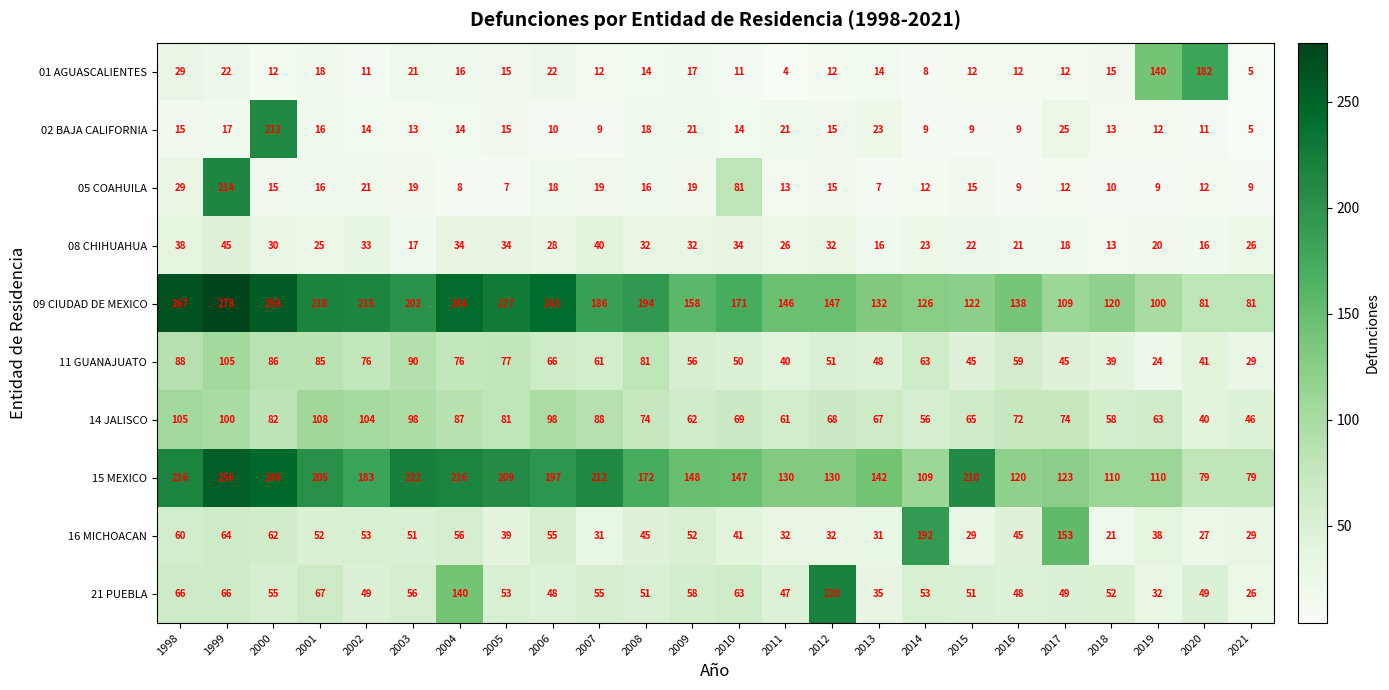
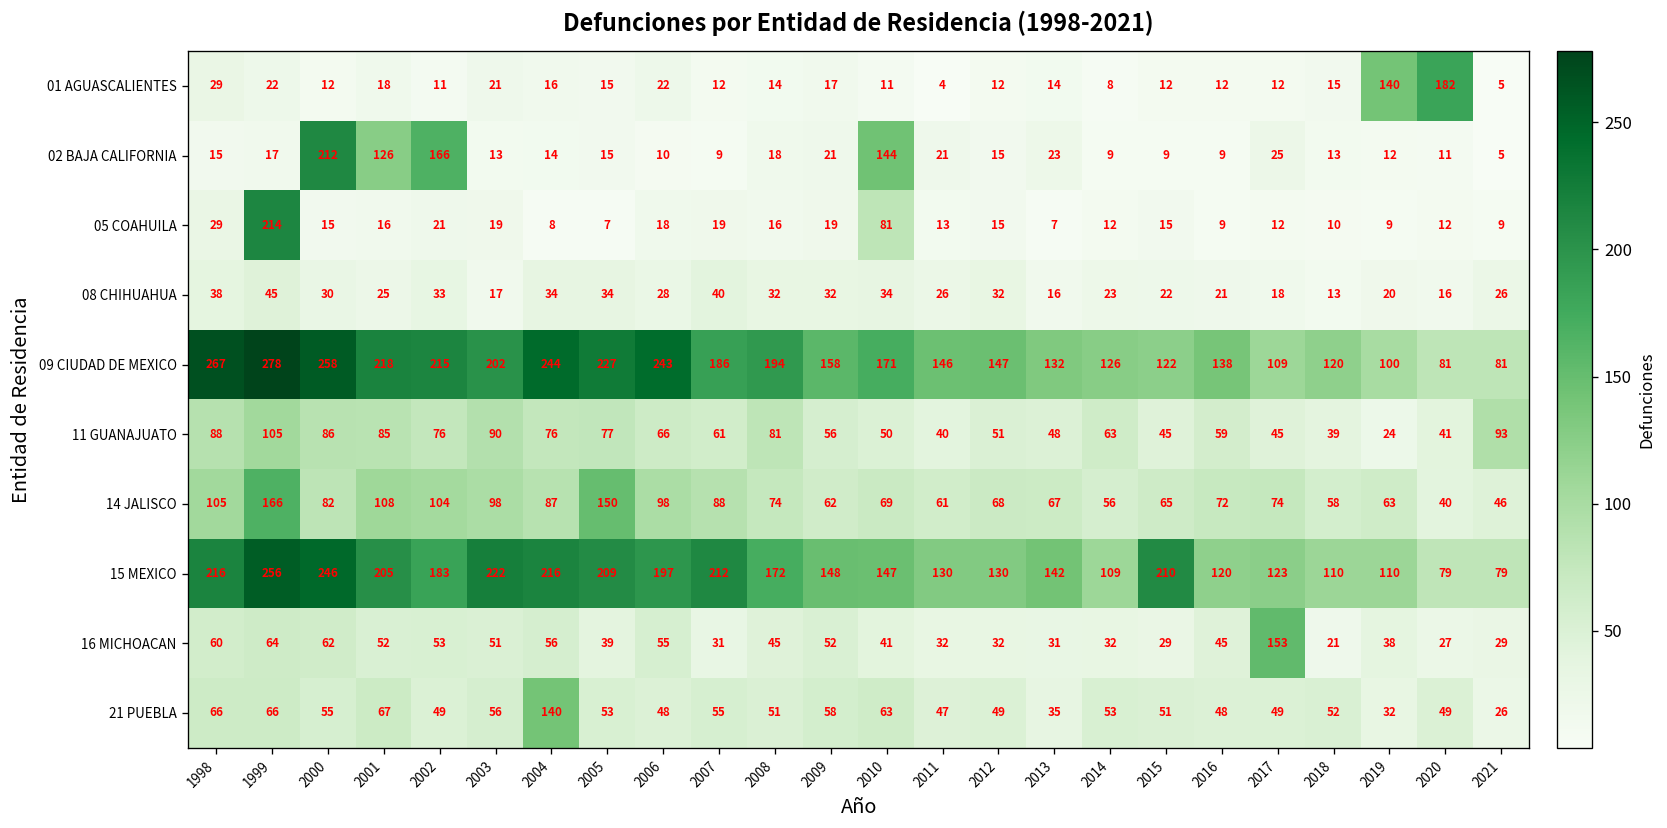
  {
    "02 BAJA CALIFORNIA": {
      "1998": 15,
      "1999": 17,
      "2000": 212,
-     "2001": 16,
-     "2002": 14,
+     "2001": 126,
+     "2002": 166,
      "2003": 13,
      "2004": 14,
      "2005": 15,
      "2006": 10,
      "2007": 9,
      "2008": 18,
      "2009": 21,
-     "2010": 14,
+     "2010": 144,
      "2011": 21,
      "2012": 15,
      "2013": 23,
      "2014": 9,
      "2015": 9,
      "2016": 9,
      "2017": 25,
      "2018": 13,
      "2019": 12,
      "2020": 11,
      "2021": 5
    },
    "11 GUANAJUATO": {
      "1998": 88,
      "1999": 105,
      "2000": 86,
      "2001": 85,
      "2002": 76,
      "2003": 90,
      "2004": 76,
      "2005": 77,
      "2006": 66,
      "2007": 61,
      "2008": 81,
      "2009": 56,
      "2010": 50,
      "2011": 40,
      "2012": 51,
      "2013": 48,
      "2014": 63,
      "2015": 45,
      "2016": 59,
      "2017": 45,
      "2018": 39,
      "2019": 24,
      "2020": 41,
-     "2021": 29
+     "2021": 93
    },
    "14 JALISCO": {
      "1998": 105,
-     "1999": 100,
+     "1999": 166,
      "2000": 82,
      "2001": 108,
      "2002": 104,
      "2003": 98,
      "2004": 87,
-     "2005": 81,
+     "2005": 150,
      "2006": 98,
      "2007": 88,
      "2008": 74,
      "2009": 62,
      "2010": 69,
      "2011": 61,
      "2012": 68,
      "2013": 67,
      "2014": 56,
      "2015": 65,
      "2016": 72,
      "2017": 74,
      "2018": 58,
      "2019": 63,
      "2020": 40,
      "2021": 46
    },
    "16 MICHOACAN": {
      "1998": 60,
      "1999": 64,
      "2000": 62,
      "2001": 52,
      "2002": 53,
      "2003": 51,
      "2004": 56,
      "2005": 39,
      "2006": 55,
      "2007": 31,
      "2008": 45,
      "2009": 52,
      "2010": 41,
      "2011": 32,
      "2012": 32,
      "2013": 31,
-     "2014": 192,
+     "2014": 32,
      "2015": 29,
      "2016": 45,
      "2017": 153,
      "2018": 21,
      "2019": 38,
      "2020": 27,
      "2021": 29
    },
    "21 PUEBLA": {
      "1998": 66,
      "1999": 66,
      "2000": 55,
      "2001": 67,
      "2002": 49,
      "2003": 56,
      "2004": 140,
      "2005": 53,
      "2006": 48,
      "2007": 55,
      "2008": 51,
      "2009": 58,
      "2010": 63,
      "2011": 47,
-     "2012": 220,
+     "2012": 49,
      "2013": 35,
      "2014": 53,
      "2015": 51,
      "2016": 48,
      "2017": 49,
      "2018": 52,
      "2019": 32,
      "2020": 49,
      "2021": 26
    }
  }
